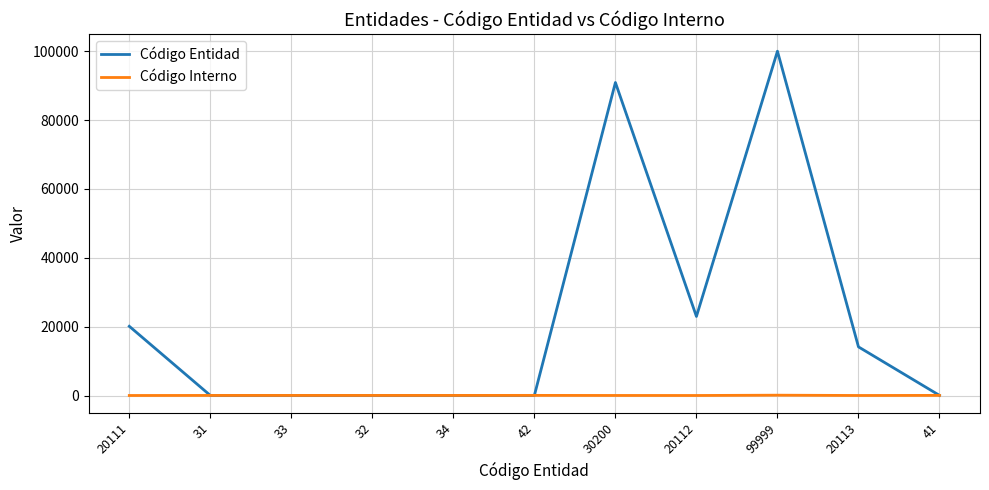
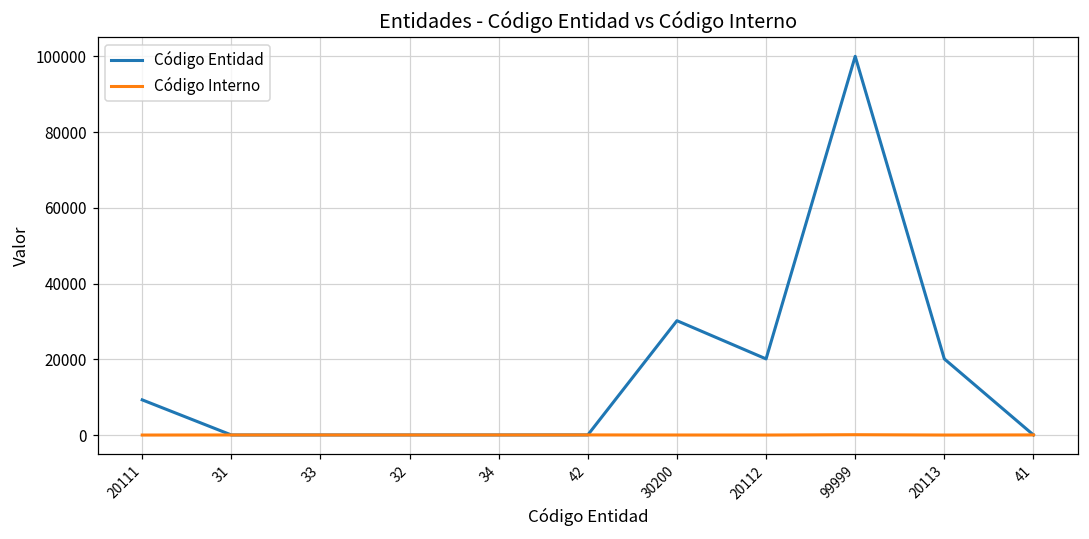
  {
    "Código Entidad": {
-     "20111": 20000,
-     "30200": 91000,
-     "20112": 23000,
+     "20111": 9000,
+     "30200": 30000,
+     "20112": 20000,
      "99999": 100000,
-     "20113": 14000
+     "20113": 20000
    },
    "Código Interno": {
      "20111": 0,
      "30200": 0,
      "20112": 0,
      "99999": 0,
      "20113": 0
    }
  }
